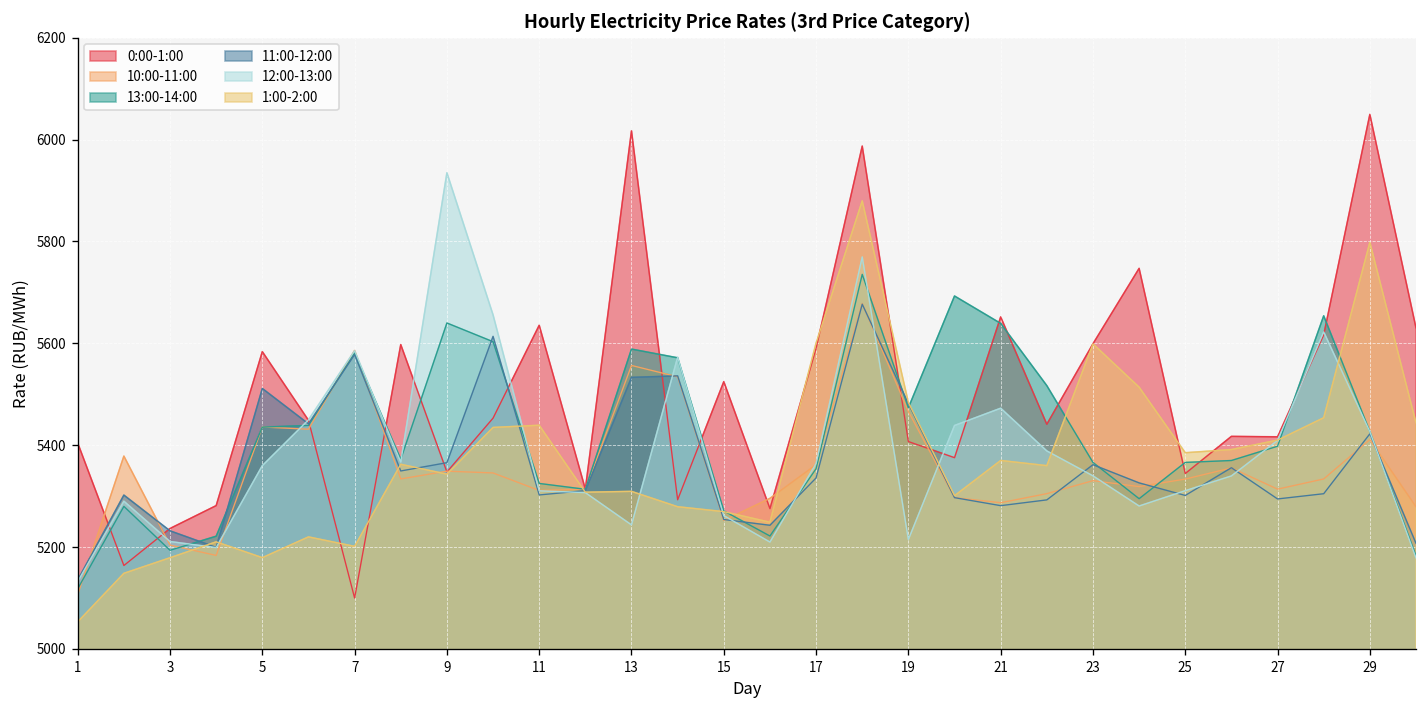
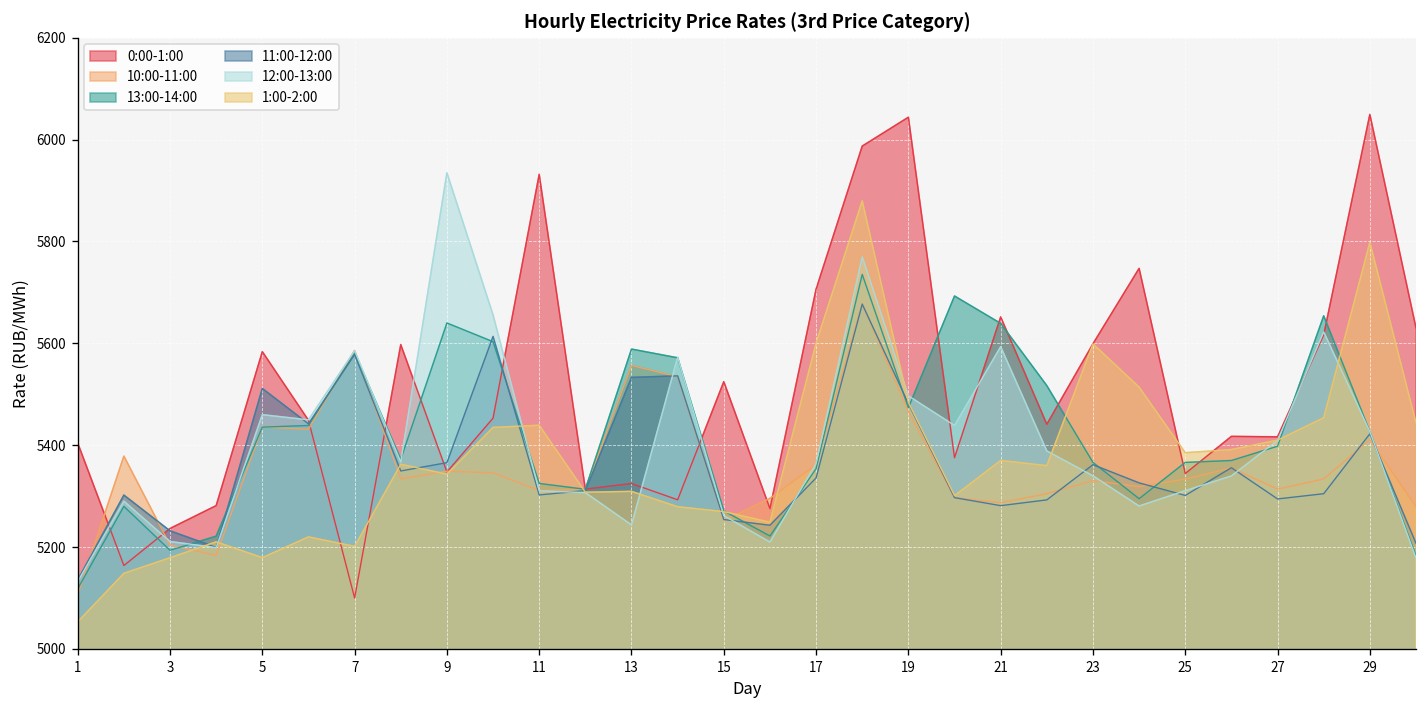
  {
    "0:00-1:00": {
      "1": 5400,
      "5": 5580,
      "7": 5100,
-     "11": 5640,
-     "13": 6020,
+     "11": 5930,
+     "13": 5320,
      "15": 5520,
-     "17": 5590,
-     "19": 5410,
+     "17": 5710,
+     "19": 6040,
      "21": 5650,
      "25": 5340,
      "27": 5420,
      "29": 6050
    },
    "12:00-13:00": {
      "3": 5210,
-     "5": 5360,
+     "5": 5460,
      "9": 5930,
      "13": 5240,
      "15": 5260,
-     "19": 5210,
-     "21": 5470,
+     "19": 5500,
+     "21": 5590,
      "23": 5340,
      "25": 5310
    }
  }
